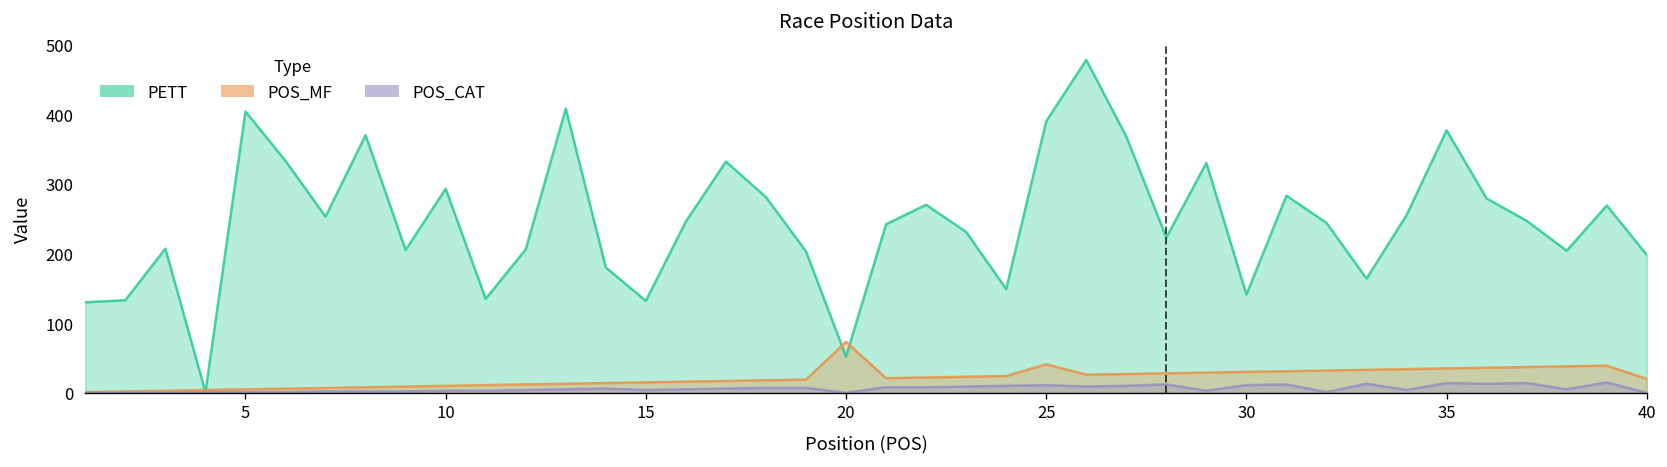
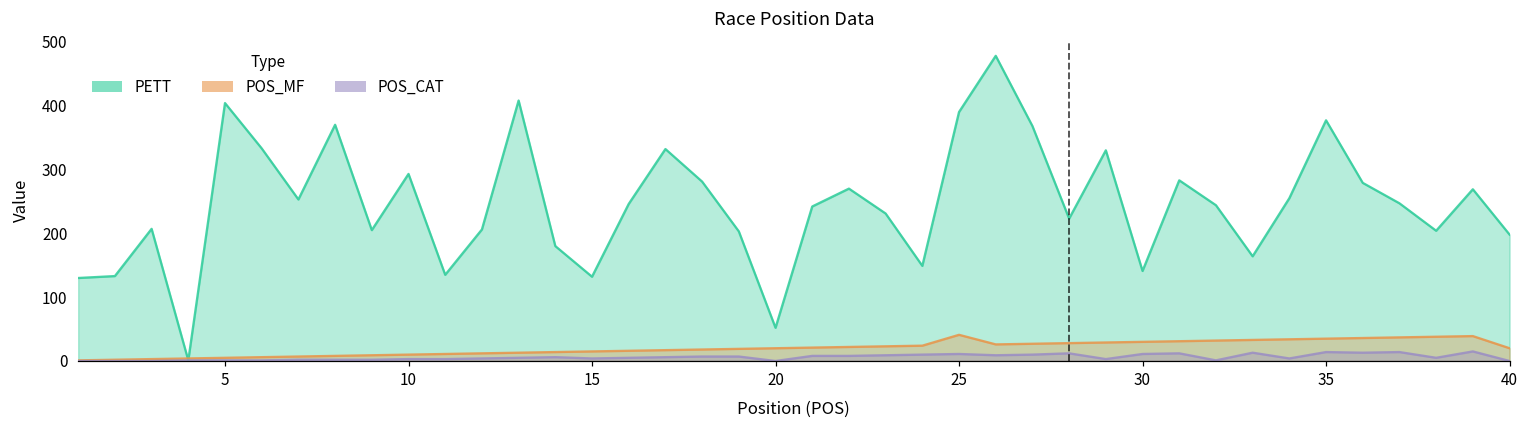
  {
    "PETT": {
      "5": 400,
      "10": 290,
      "15": 130,
      "20": 50,
      "25": 390,
      "30": 140,
      "35": 380,
      "40": 200
    },
    "POS_MF": {
      "10": 10,
      "15": 20,
-     "20": 70,
+     "20": 20,
      "25": 40,
      "30": 30,
      "35": 40,
      "40": 20
    },
    "POS_CAT": {
      "10": 0,
      "15": 0,
      "20": 0,
      "25": 10,
      "30": 10,
      "35": 10,
      "40": 0
    }
  }
